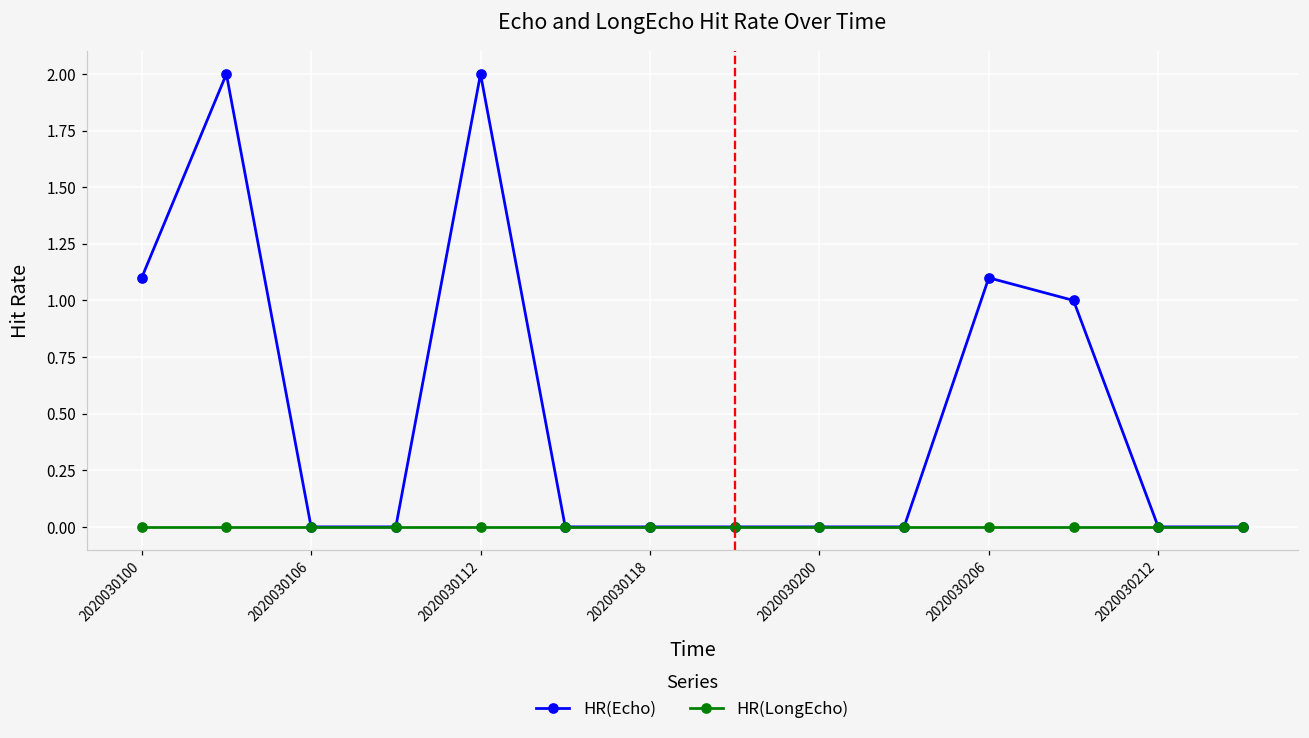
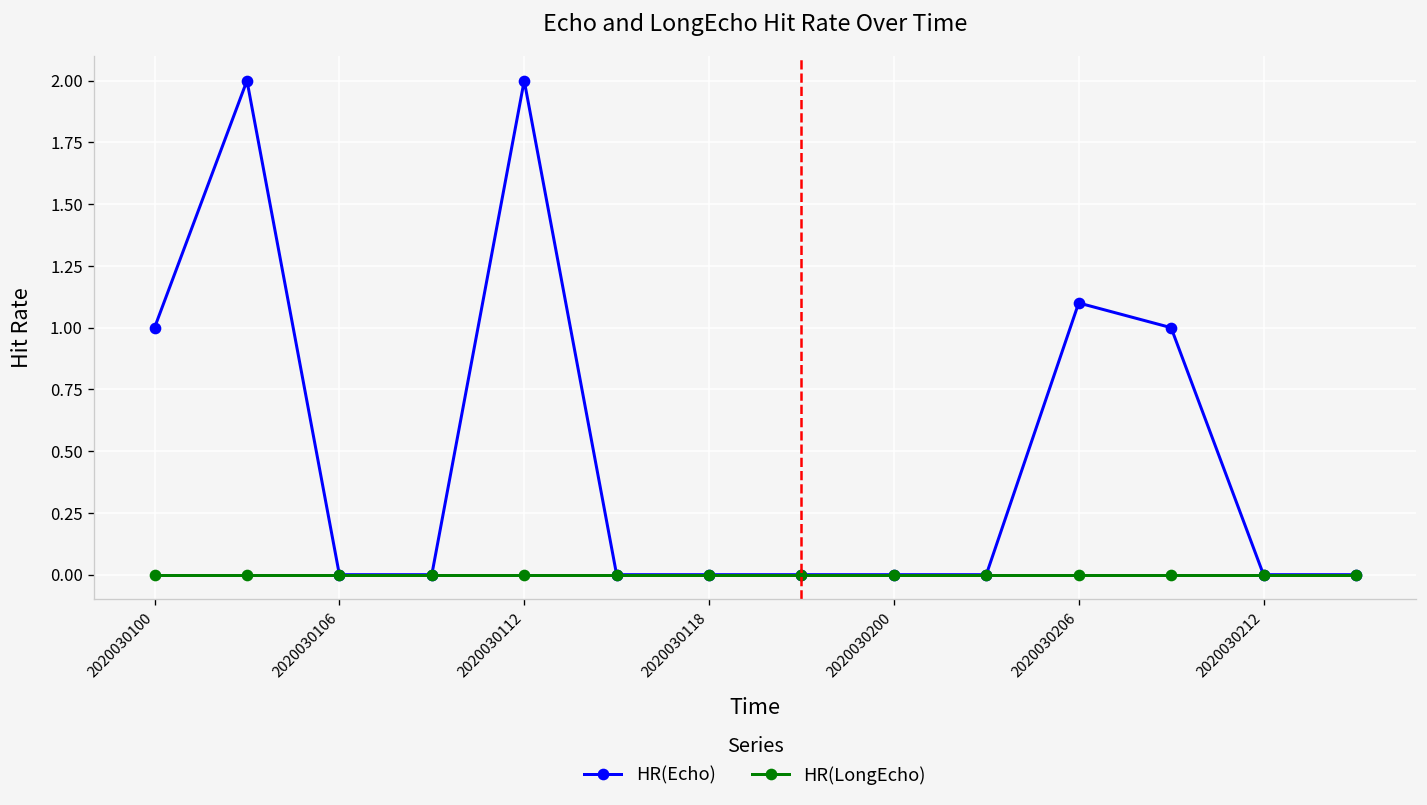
  {
    "HR(Echo)": {
-     "2020030100": 1.1,
+     "2020030100": 1.0,
      "2020030112": 2.0,
      "2020030206": 1.1
    },
    "HR(LongEcho)": {
      "2020030100": 0.0,
      "2020030112": 0.0,
      "2020030206": 0.0
    }
  }
